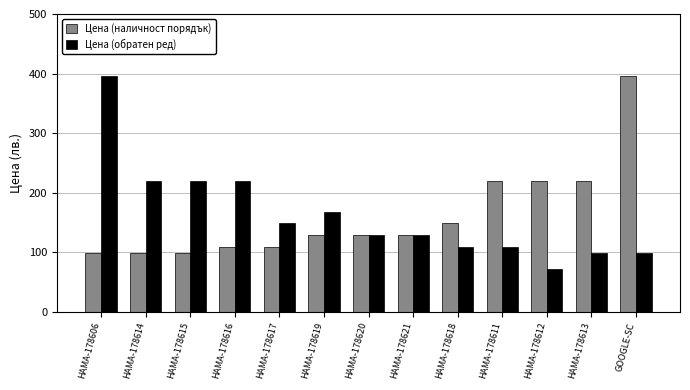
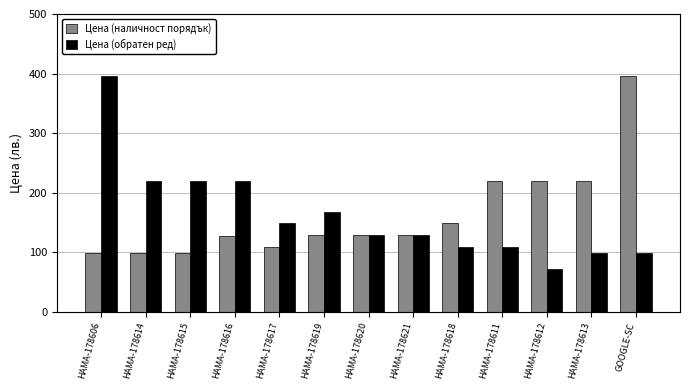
  {
    "Цена (наличност порядък)": {
      "HAMA-178606": 100,
      "HAMA-178614": 100,
      "HAMA-178615": 100,
-     "HAMA-178616": 110,
+     "HAMA-178616": 130,
      "HAMA-178617": 110,
      "HAMA-178619": 130,
      "HAMA-178620": 130,
      "HAMA-178621": 130,
      "HAMA-178618": 150,
      "HAMA-178611": 220,
      "HAMA-178612": 220,
      "HAMA-178613": 220,
      "GOOGLE-SC": 400
    },
    "Цена (обратен ред)": {
      "HAMA-178606": 400,
      "HAMA-178614": 220,
      "HAMA-178615": 220,
      "HAMA-178616": 220,
      "HAMA-178617": 150,
      "HAMA-178619": 170,
      "HAMA-178620": 130,
      "HAMA-178621": 130,
      "HAMA-178618": 110,
      "HAMA-178611": 110,
      "HAMA-178612": 70,
      "HAMA-178613": 100,
      "GOOGLE-SC": 100
    }
  }
